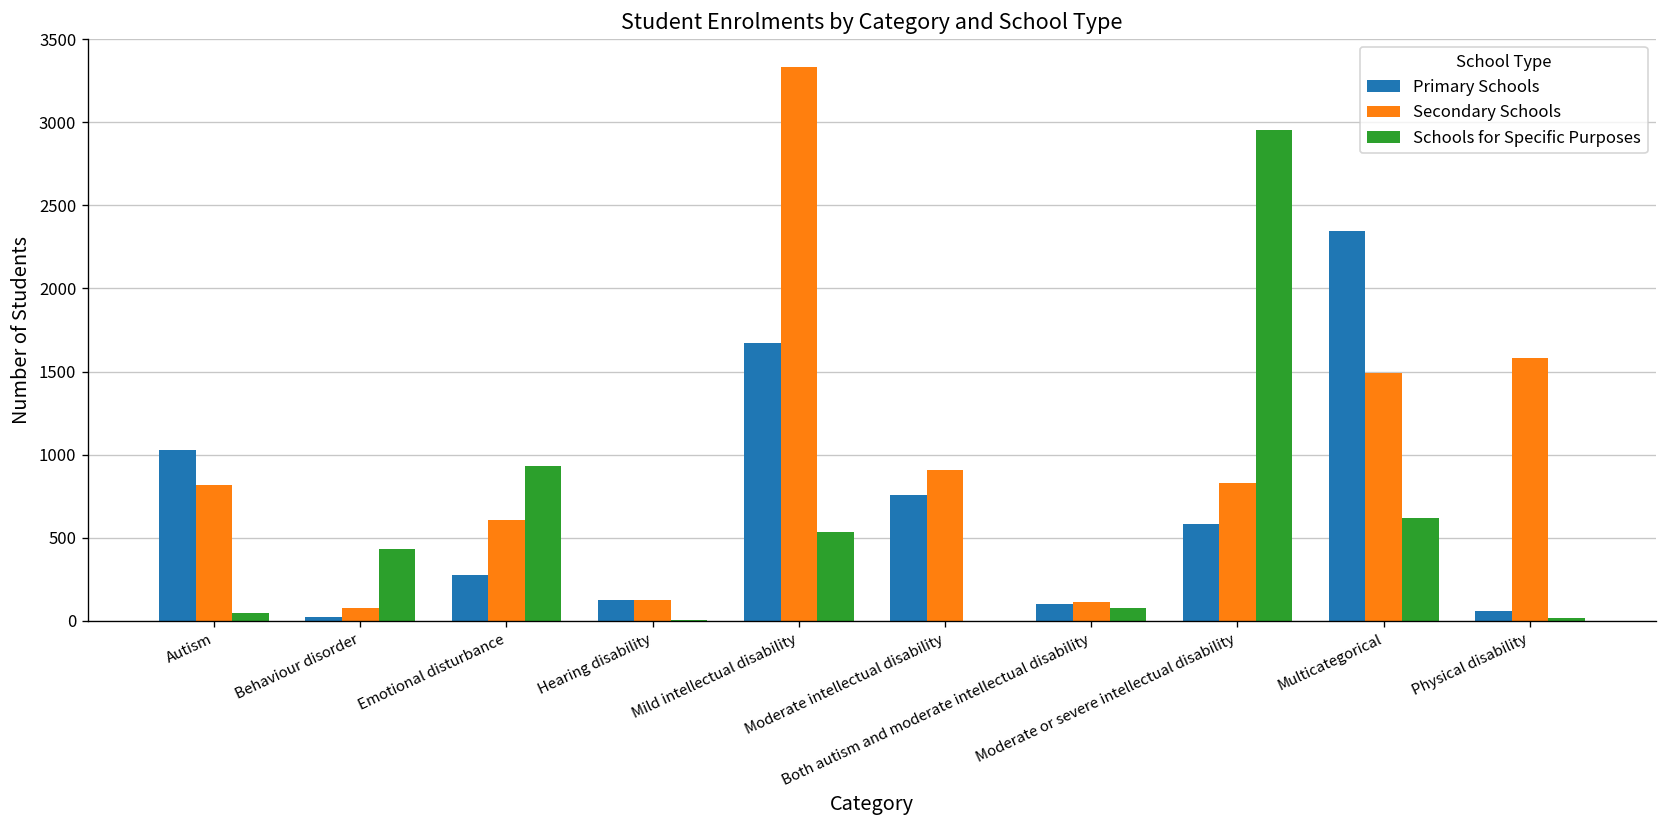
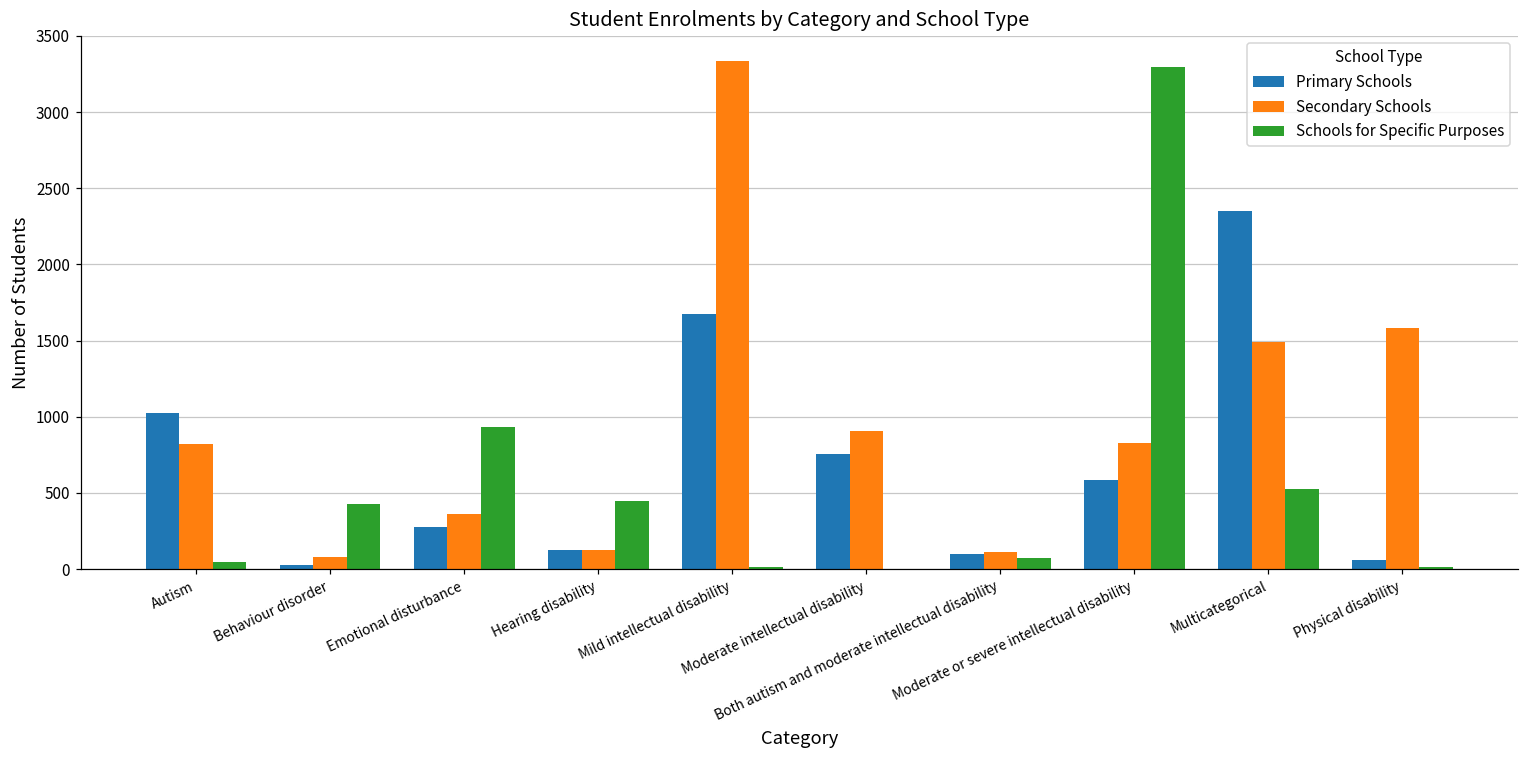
  {
    "Primary Schools": {
      "Autism": 1030,
      "Behaviour disorder": 20,
      "Emotional disturbance": 280,
      "Hearing disability": 130,
      "Mild intellectual disability": 1680,
      "Moderate intellectual disability": 760,
      "Both autism and moderate intellectual disability": 100,
      "Moderate or severe intellectual disability": 580,
      "Multicategorical": 2350,
      "Physical disability": 60
    },
    "Secondary Schools": {
      "Autism": 820,
      "Behaviour disorder": 80,
-     "Emotional disturbance": 610,
+     "Emotional disturbance": 360,
      "Hearing disability": 130,
      "Mild intellectual disability": 3340,
      "Moderate intellectual disability": 910,
      "Both autism and moderate intellectual disability": 110,
      "Moderate or severe intellectual disability": 830,
      "Multicategorical": 1490,
      "Physical disability": 1580
    },
    "Schools for Specific Purposes": {
      "Autism": 50,
      "Behaviour disorder": 430,
      "Emotional disturbance": 930,
-     "Hearing disability": 0,
-     "Mild intellectual disability": 540,
+     "Hearing disability": 450,
+     "Mild intellectual disability": 10,
      "Moderate intellectual disability": 0,
      "Both autism and moderate intellectual disability": 80,
-     "Moderate or severe intellectual disability": 2950,
-     "Multicategorical": 620
+     "Moderate or severe intellectual disability": 3300,
+     "Multicategorical": 530
    }
  }
